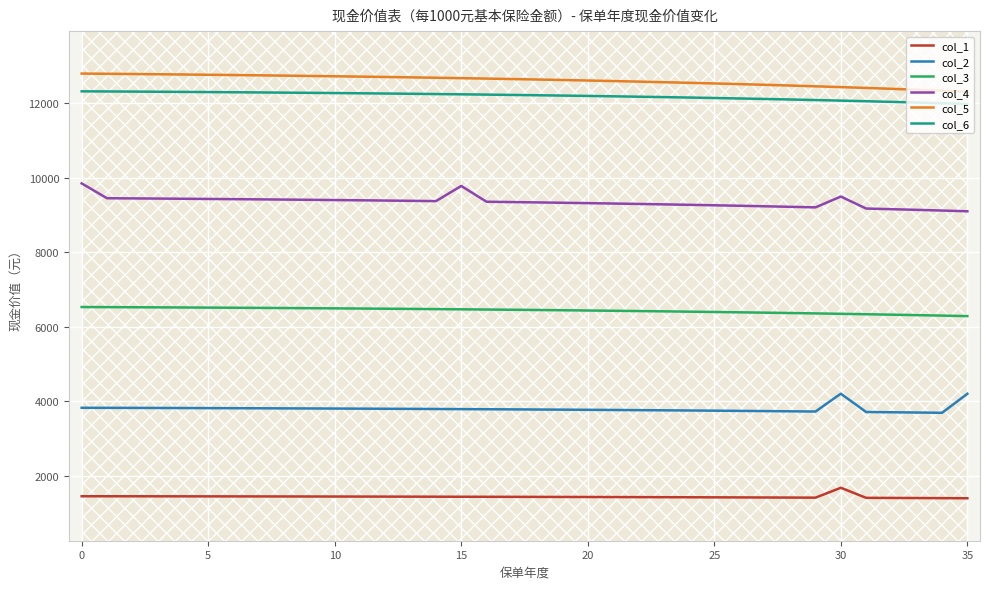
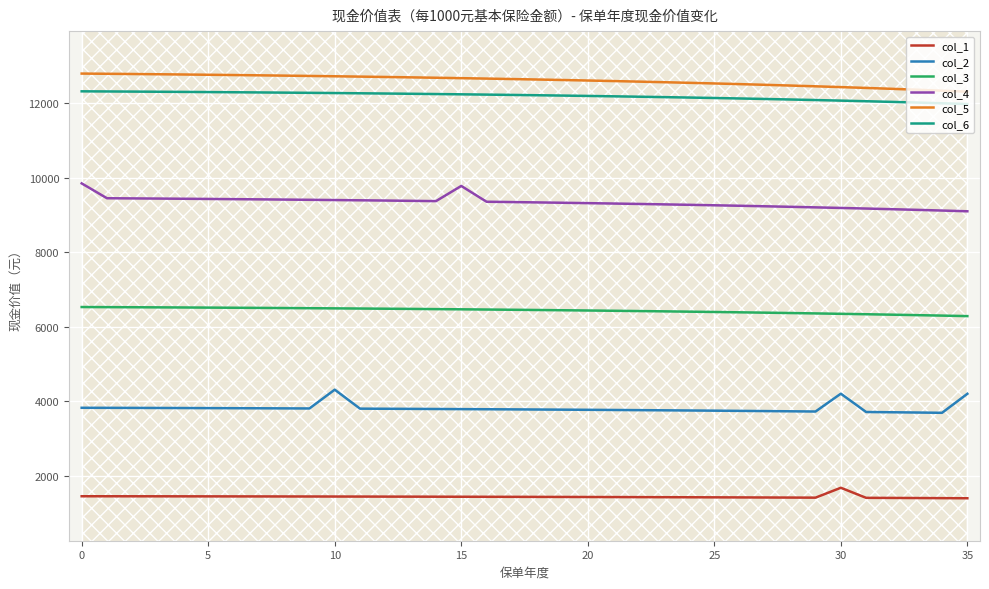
  {
    "col_1": {
      "0": 1500,
      "5": 1400,
      "10": 1400,
      "15": 1400,
      "20": 1400,
      "25": 1400,
      "30": 1700,
      "35": 1400
    },
    "col_2": {
      "0": 3800,
      "5": 3800,
-     "10": 3800,
+     "10": 4300,
      "15": 3800,
      "20": 3800,
      "25": 3800,
      "30": 4200,
      "35": 4200
    },
    "col_4": {
      "0": 9900,
      "5": 9400,
      "10": 9400,
      "15": 9800,
      "20": 9300,
      "25": 9300,
-     "30": 9500,
+     "30": 9200,
      "35": 9100
    },
    "col_5": {
      "0": 12800,
      "5": 12800,
      "10": 12700,
      "15": 12700,
      "20": 12600,
      "25": 12500,
      "30": 12400
    }
  }
